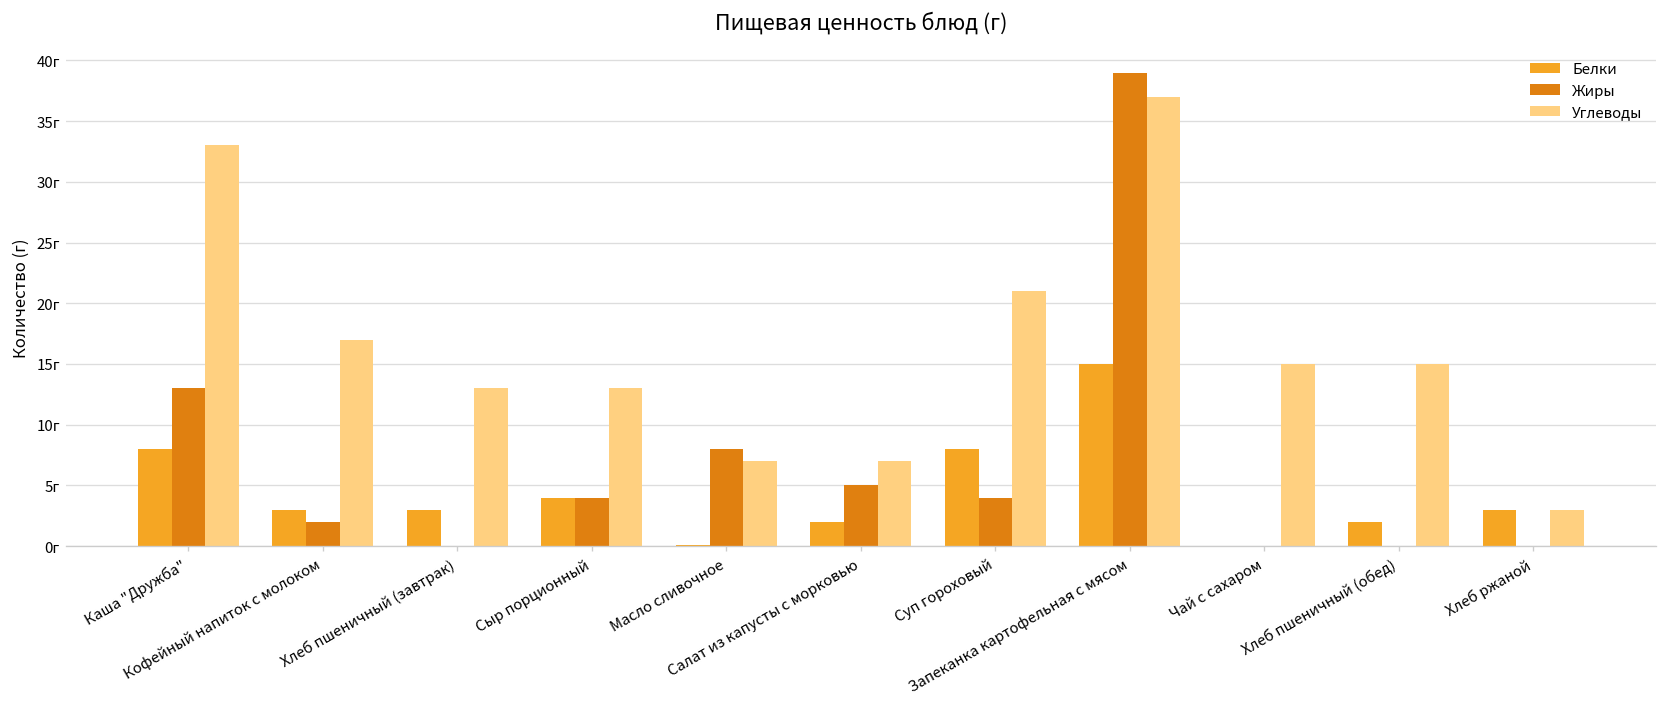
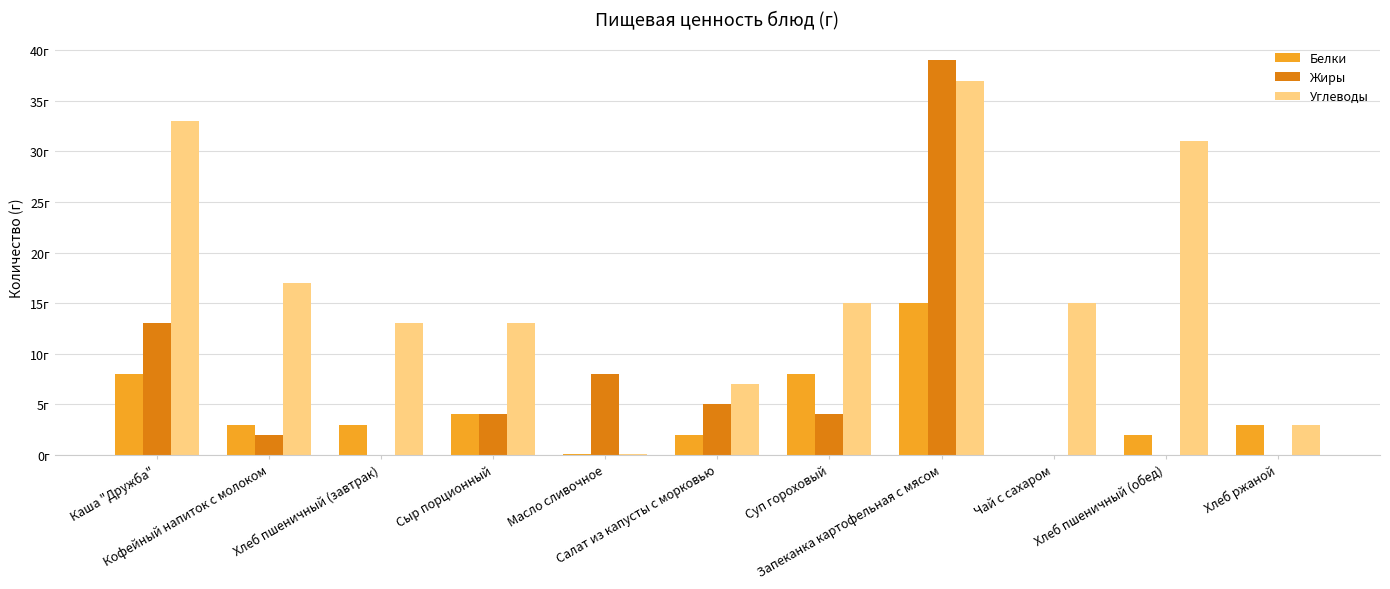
  {
    "Углеводы": {
      "Каша \"Дружба\"": "33.0г",
      "Кофейный напиток с молоком": "17.0г",
      "Хлеб пшеничный (завтрак)": "13.0г",
      "Сыр порционный": "13.0г",
-     "Масло сливочное": "7.0г",
+     "Масло сливочное": "0.1г",
      "Салат из капусты с морковью": "7.0г",
-     "Суп гороховый": "21г",
+     "Суп гороховый": "15г",
      "Запеканка картофельная с мясом": "37.0г",
      "Чай с сахаром": "15.0г",
-     "Хлеб пшеничный (обед)": "15г",
+     "Хлеб пшеничный (обед)": "31г",
      "Хлеб ржаной": "3.0г"
    }
  }
